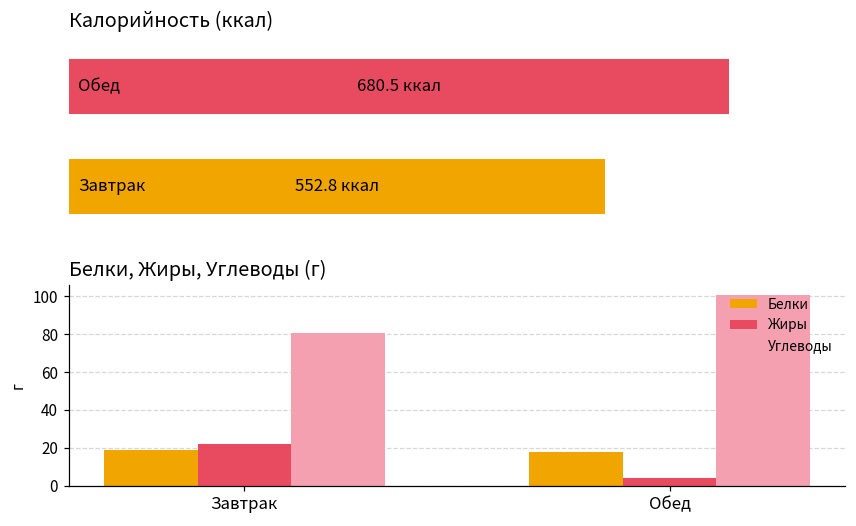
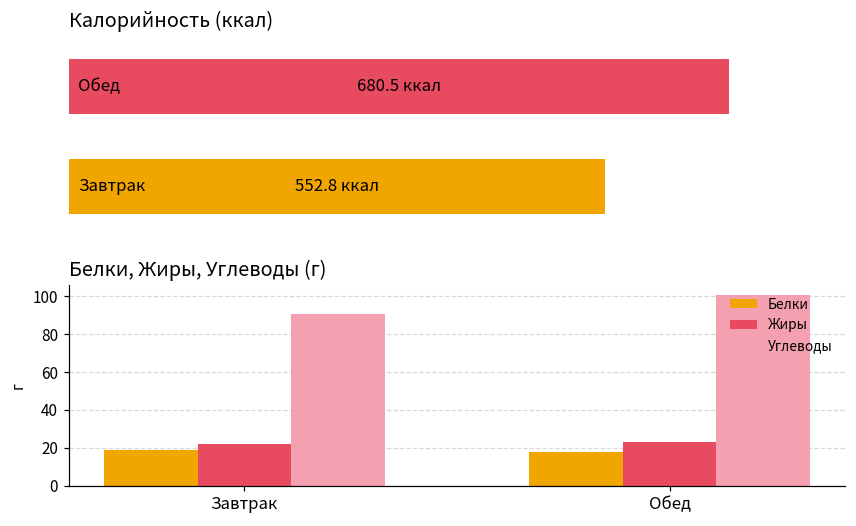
  {
    "Белки, Жиры, Углеводы (г)": {
      "Белки": {
        "Завтрак": 19,
        "Обед": 18
      },
      "Жиры": {
        "Завтрак": 22,
-       "Обед": 4
+       "Обед": 23
      },
      "Углеводы": {
-       "Завтрак": 81,
+       "Завтрак": 91,
        "Обед": 101
      }
    }
  }
